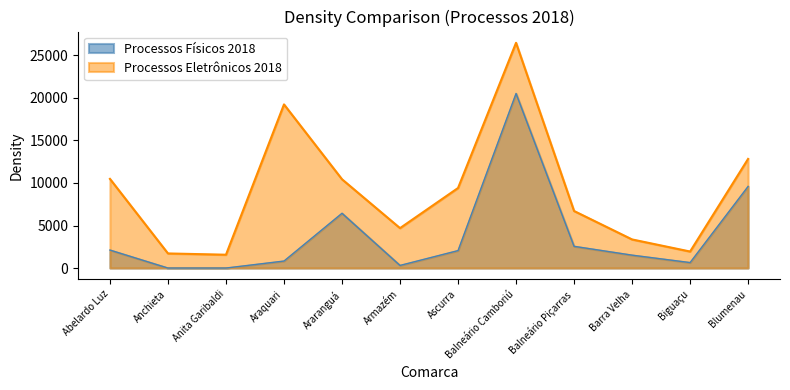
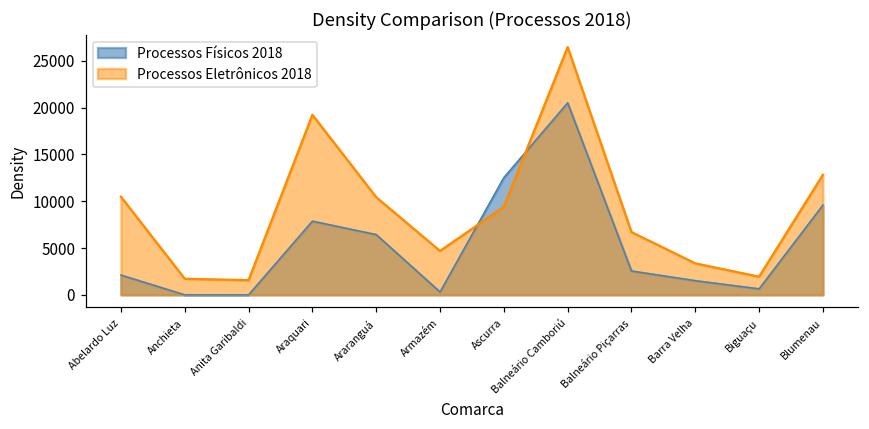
  {
    "Processos Físicos 2018": {
      "Abelardo Luz": 2000,
      "Anchieta": 0,
      "Anita Garibaldi": 0,
-     "Araquari": 1000,
+     "Araquari": 8000,
      "Araranguá": 6000,
      "Armazém": 0,
-     "Ascurra": 2000,
+     "Ascurra": 13000,
      "Balneário Camboriú": 21000,
      "Balneário Piçarras": 3000,
      "Barra Velha": 2000,
      "Biguaçu": 1000,
      "Blumenau": 10000
    },
    "Processos Eletrônicos 2018": {
      "Abelardo Luz": 10000,
      "Anchieta": 2000,
      "Anita Garibaldi": 2000,
      "Araquari": 19000,
      "Araranguá": 10000,
      "Armazém": 5000,
      "Ascurra": 9000,
      "Balneário Camboriú": 26000,
      "Balneário Piçarras": 7000,
      "Barra Velha": 3000,
      "Biguaçu": 2000,
      "Blumenau": 13000
    }
  }
